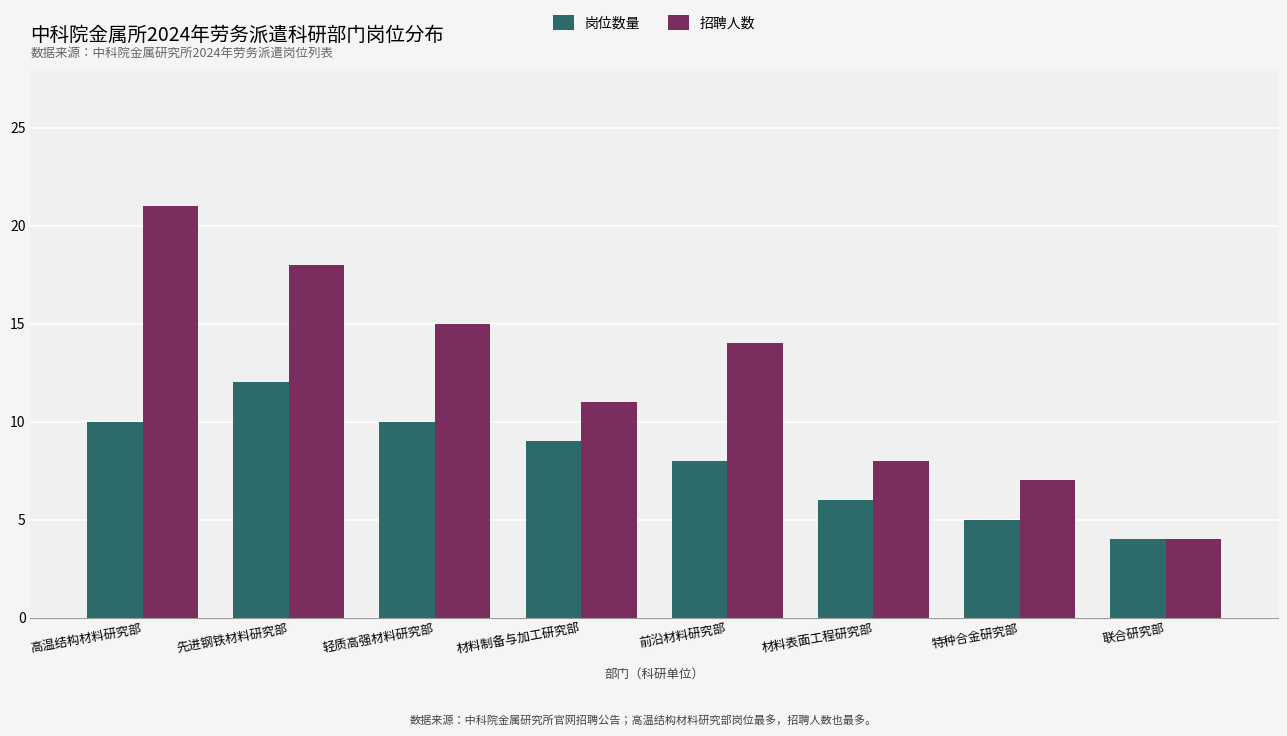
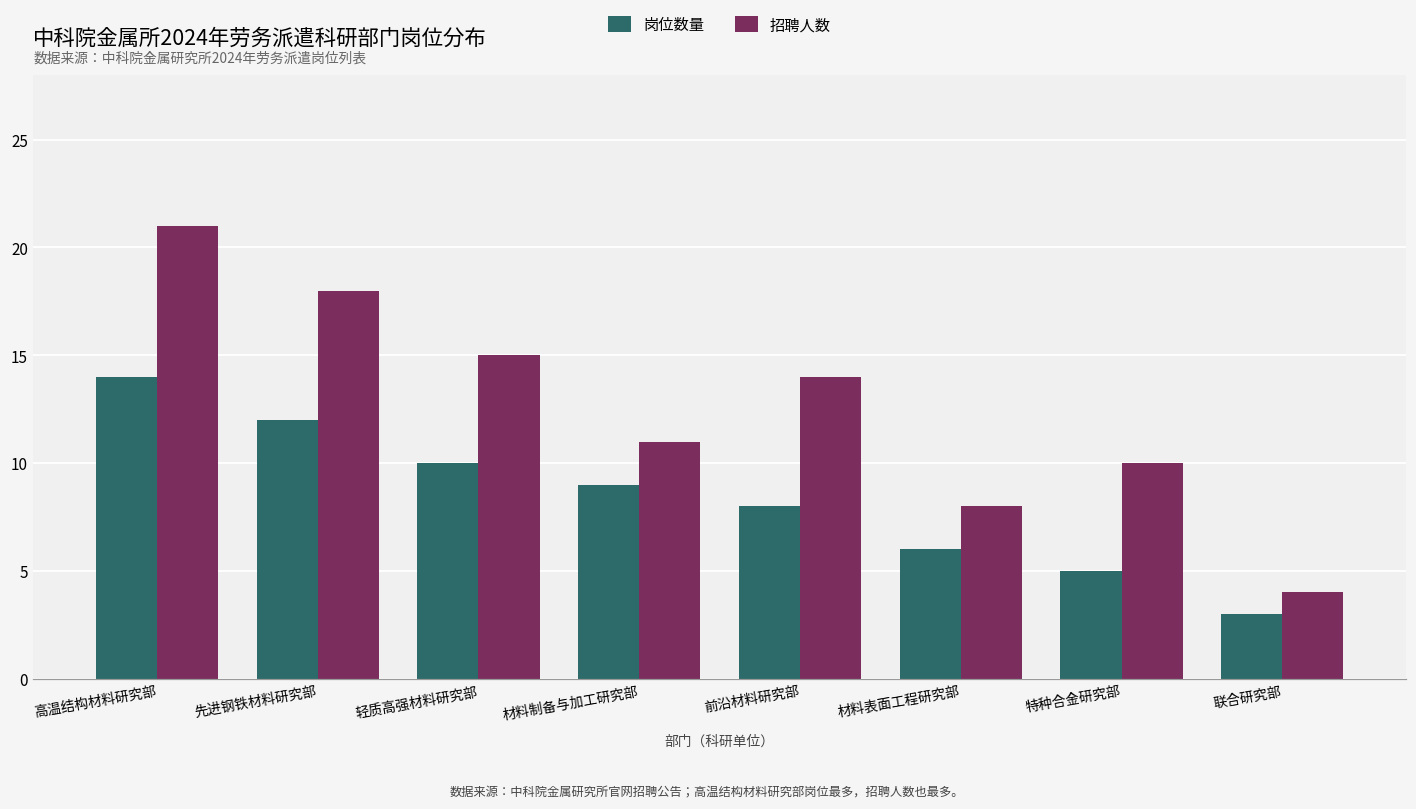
  {
    "岗位数量": {
-     "高温结构材料研究部": 10,
+     "高温结构材料研究部": 14,
      "先进钢铁材料研究部": 12,
      "轻质高强材料研究部": 10,
      "材料制备与加工研究部": 9,
      "前沿材料研究部": 8,
      "材料表面工程研究部": 6,
      "特种合金研究部": 5,
-     "联合研究部": 4
+     "联合研究部": 3
    },
    "招聘人数": {
      "高温结构材料研究部": 21,
      "先进钢铁材料研究部": 18,
      "轻质高强材料研究部": 15,
      "材料制备与加工研究部": 11,
      "前沿材料研究部": 14,
      "材料表面工程研究部": 8,
-     "特种合金研究部": 7,
+     "特种合金研究部": 10,
      "联合研究部": 4
    }
  }
